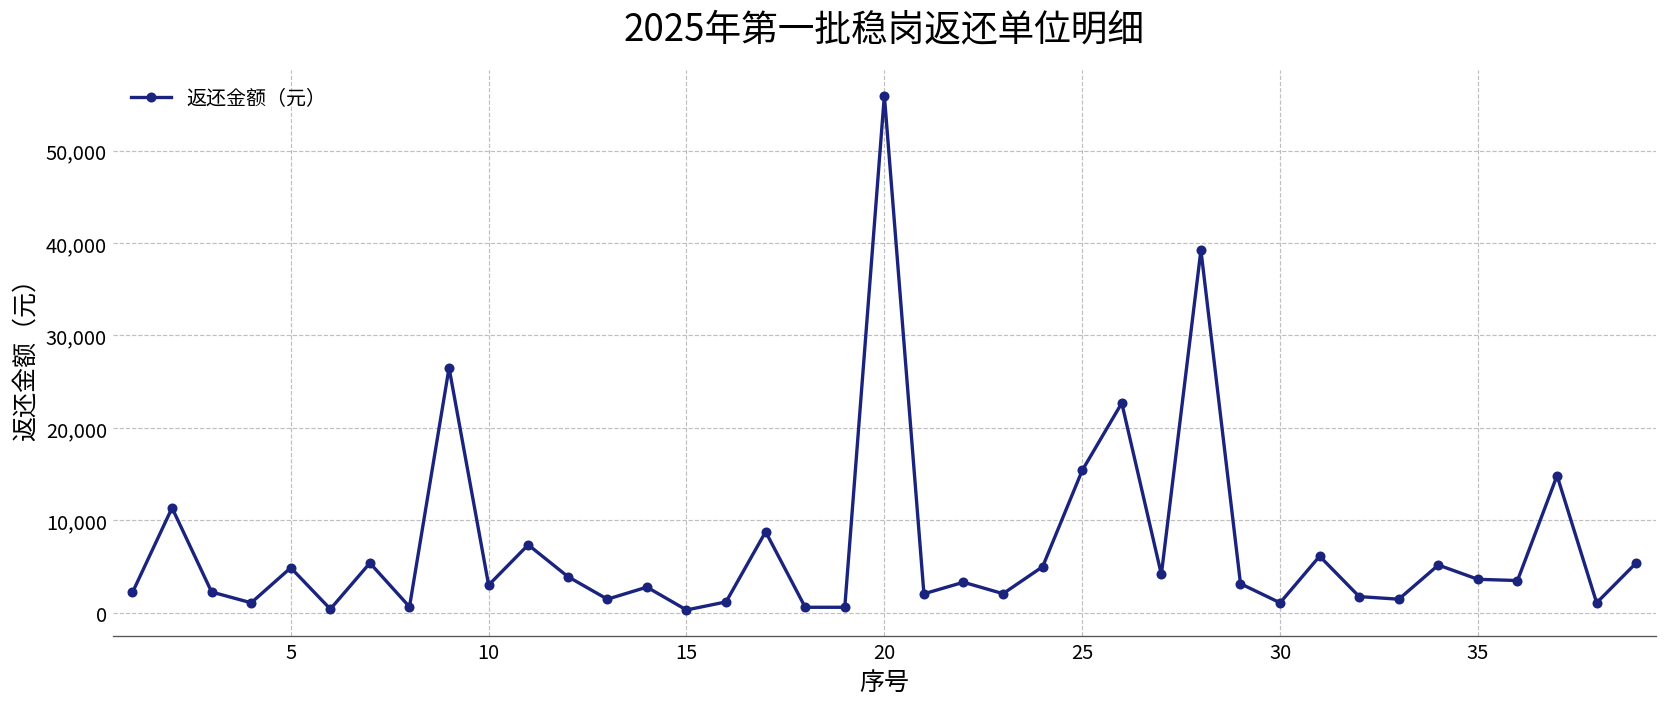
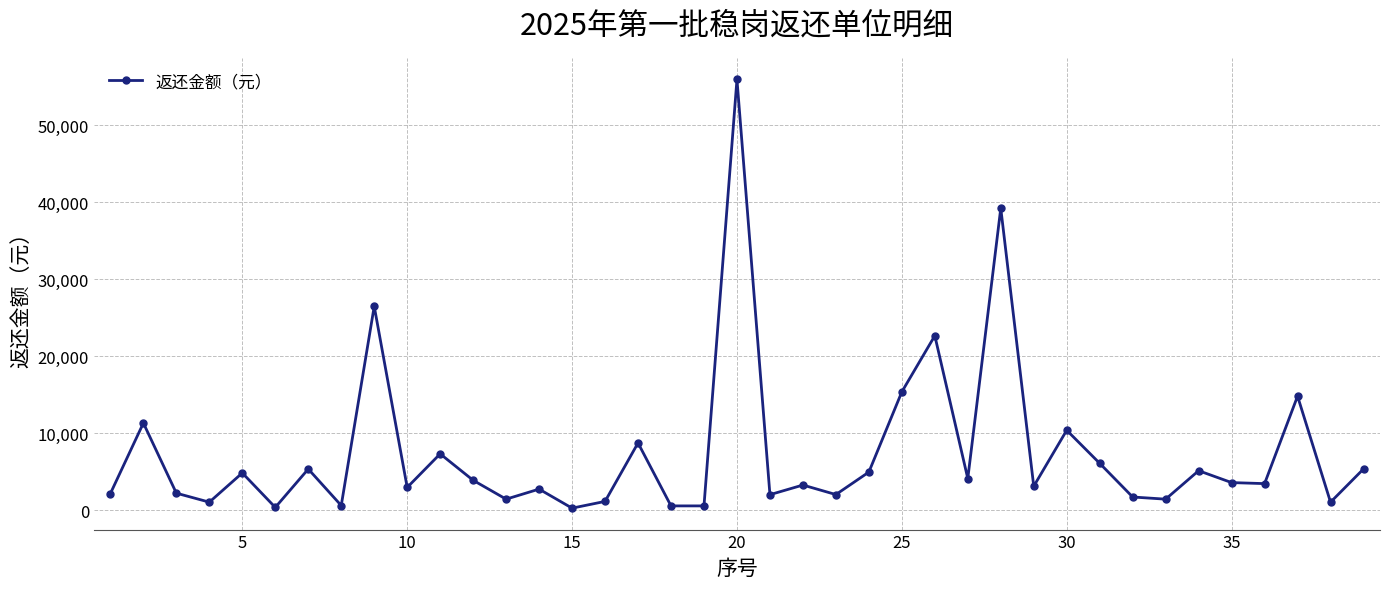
  {
    "5": "5,000",
    "10": "3,000",
    "15": "0",
    "20": "56,000",
    "25": "15,000",
-   "30": "1,000",
+   "30": "10,000",
    "35": "4,000"
  }
